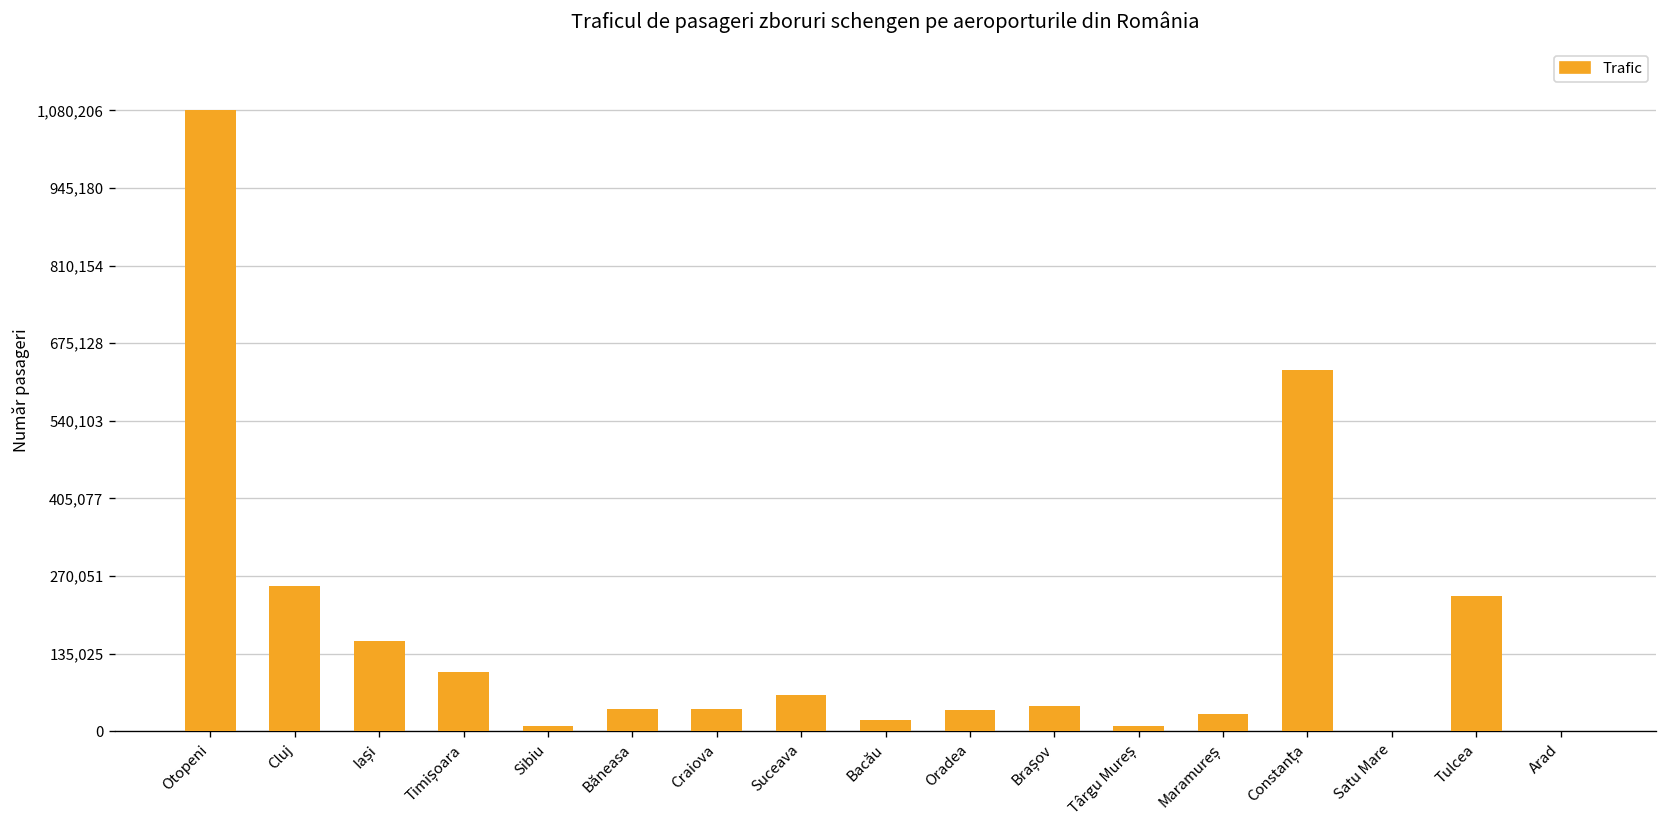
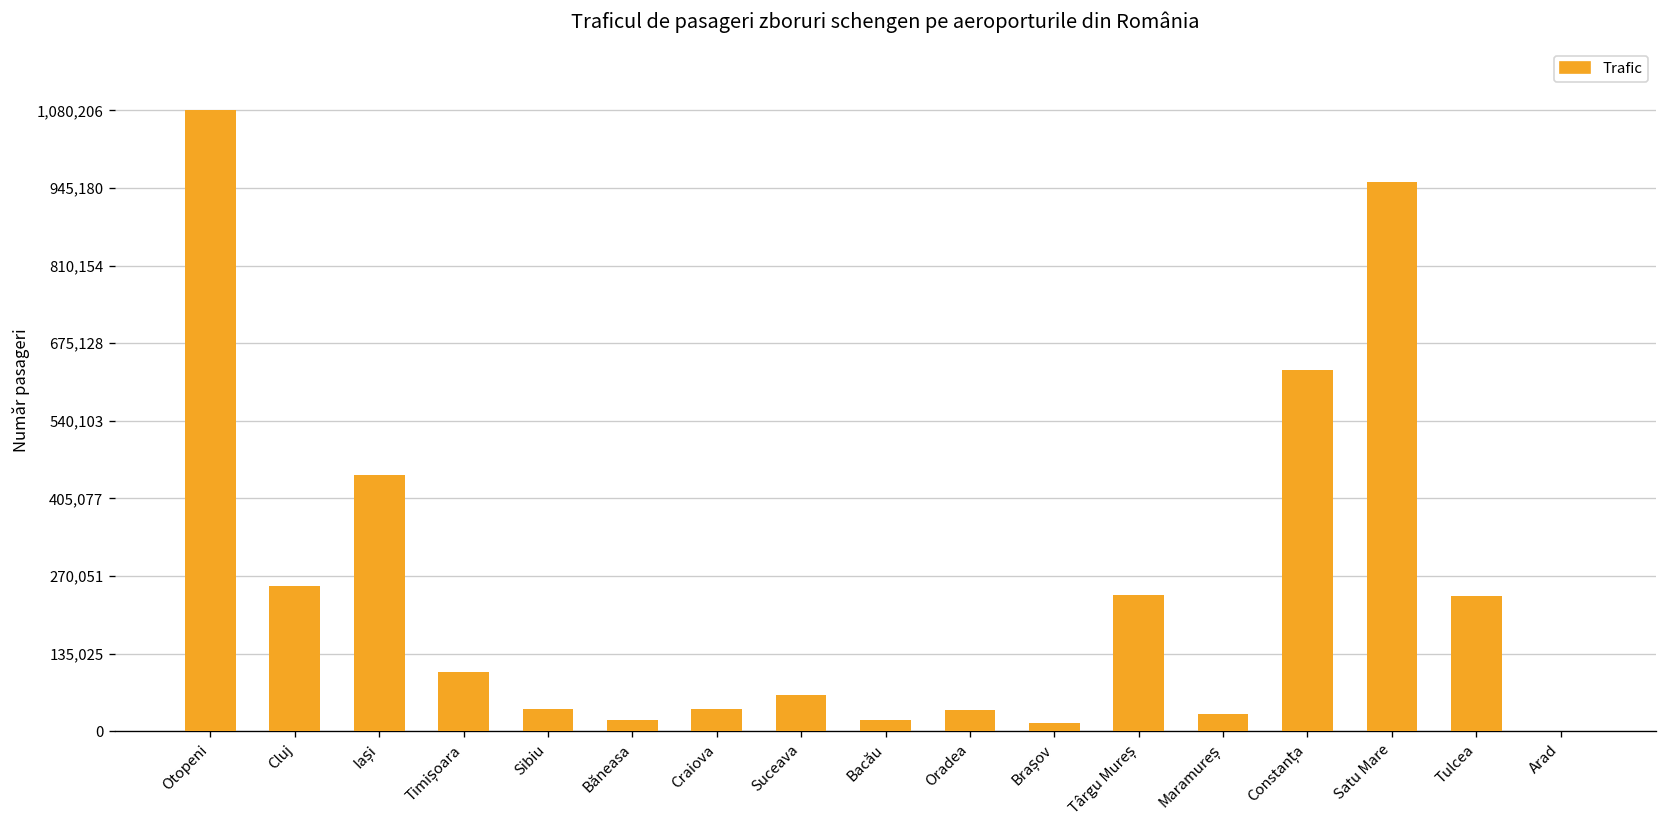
  {
    "Otopeni": "1,080,000",
    "Cluj": "250,000",
-   "Iași": "160,000",
+   "Iași": "450,000",
    "Timișoara": "100,000",
-   "Sibiu": "10,000",
-   "Băneasa": "40,000",
+   "Sibiu": "40,000",
+   "Băneasa": "20,000",
    "Craiova": "40,000",
    "Suceava": "60,000",
    "Bacău": "20,000",
    "Oradea": "40,000",
-   "Brașov": "40,000",
-   "Târgu Mureș": "10,000",
+   "Brașov": "10,000",
+   "Târgu Mureș": "240,000",
    "Maramureș": "30,000",
    "Constanța": "630,000",
-   "Satu Mare": "0",
+   "Satu Mare": "960,000",
    "Tulcea": "230,000"
  }
